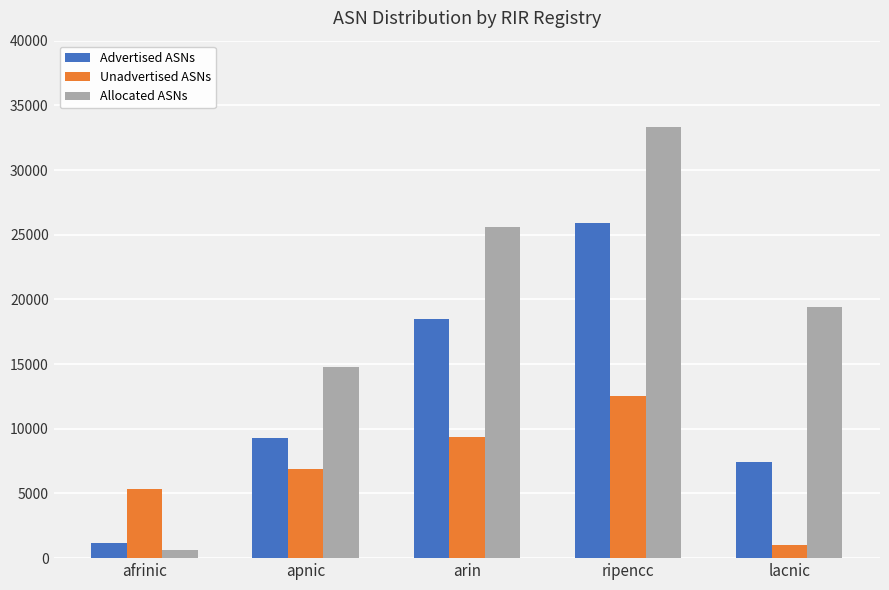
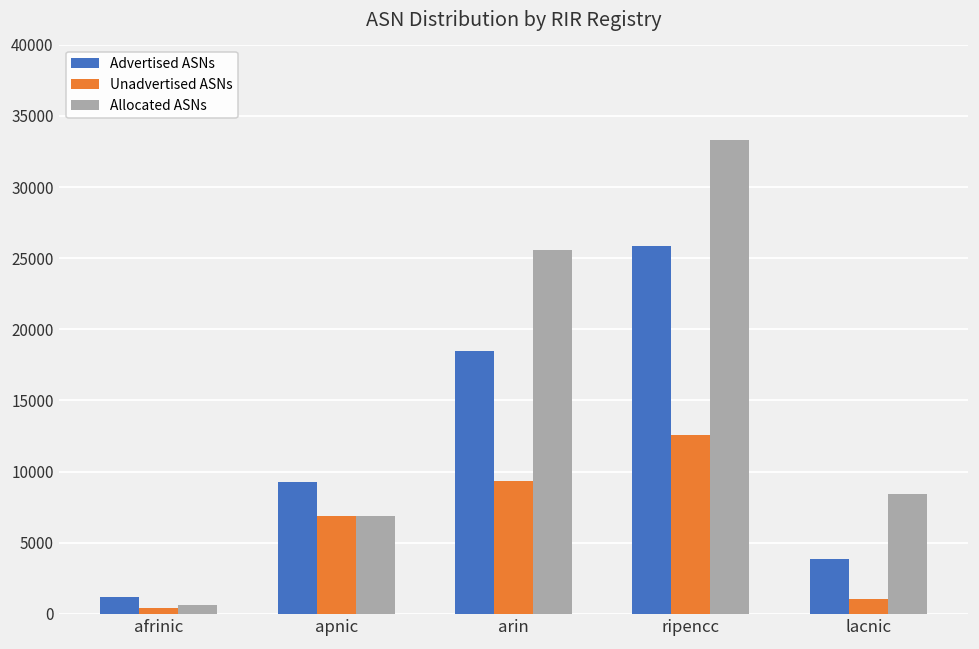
  {
    "Advertised ASNs": {
      "afrinic": 1200,
      "apnic": 9300,
      "arin": 18500,
      "ripencc": 25900,
-     "lacnic": 7400
+     "lacnic": 3800
    },
    "Unadvertised ASNs": {
-     "afrinic": 5400,
+     "afrinic": 400,
      "apnic": 6900,
      "arin": 9300,
      "ripencc": 12600,
      "lacnic": 1000
    },
    "Allocated ASNs": {
      "afrinic": 600,
-     "apnic": 14800,
+     "apnic": 6900,
      "arin": 25600,
      "ripencc": 33300,
-     "lacnic": 19400
+     "lacnic": 8500
    }
  }
